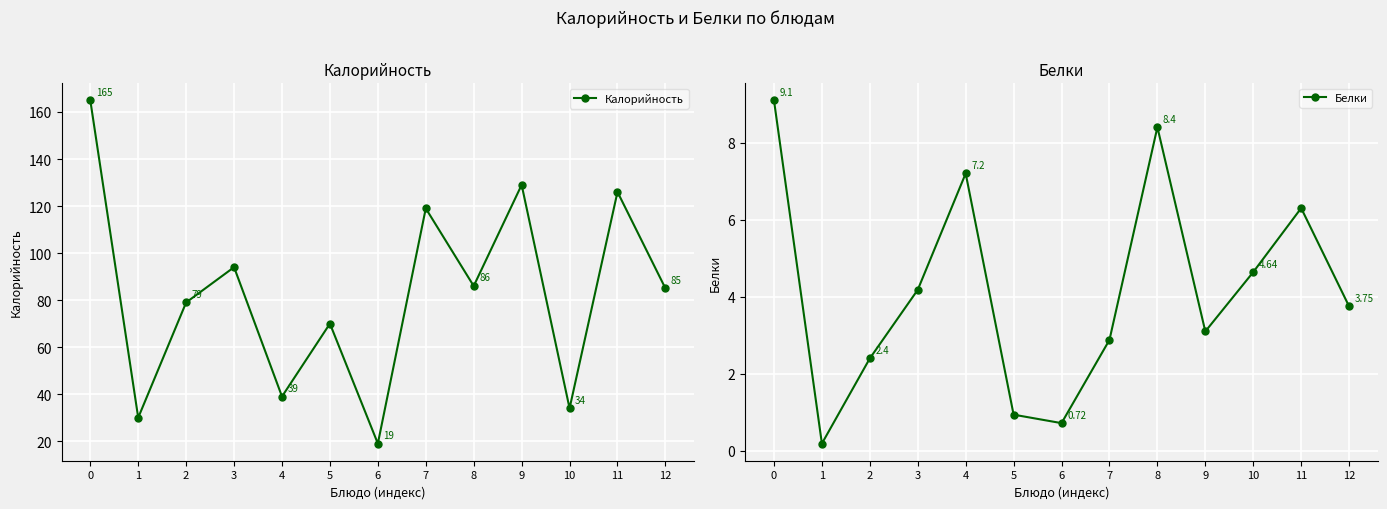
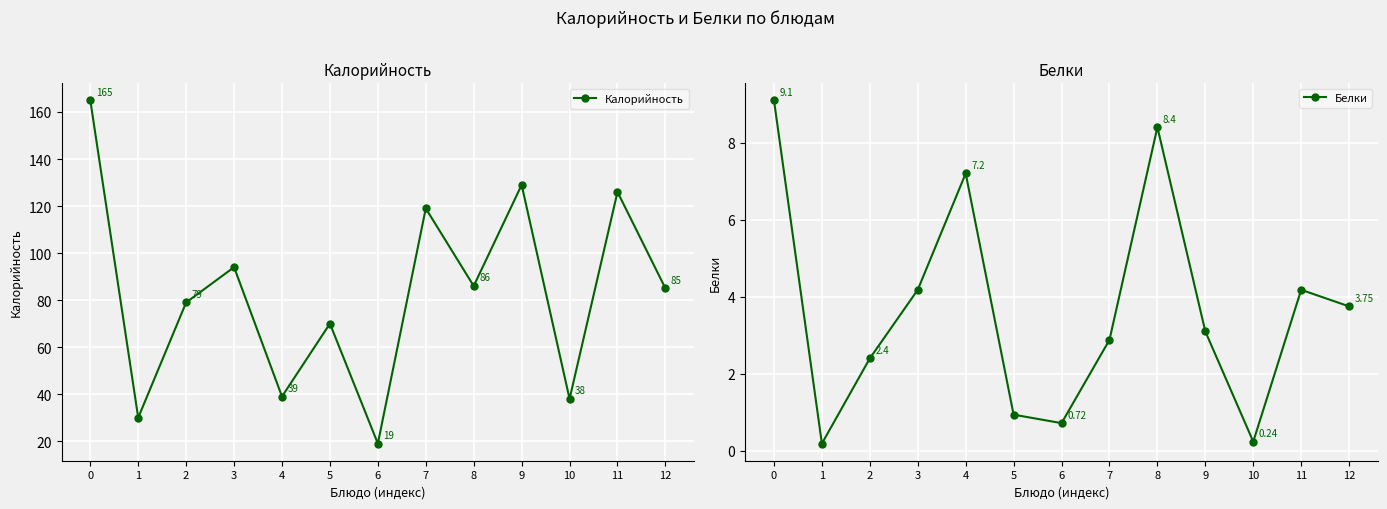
  {
    "Калорийность": {
      "0": 165,
      "2": 79,
      "4": 39,
      "6": 19,
      "8": 86,
-     "10": 34,
+     "10": 38,
      "12": 85
    },
    "Белки": {
      "0": 9.1,
      "2": 2.4,
      "4": 7.2,
      "6": 0.72,
      "8": 8.4,
-     "10": 4.64,
-     "11": 6.3,
+     "10": 0.24,
+     "11": 4.2,
      "12": 3.75
    }
  }
